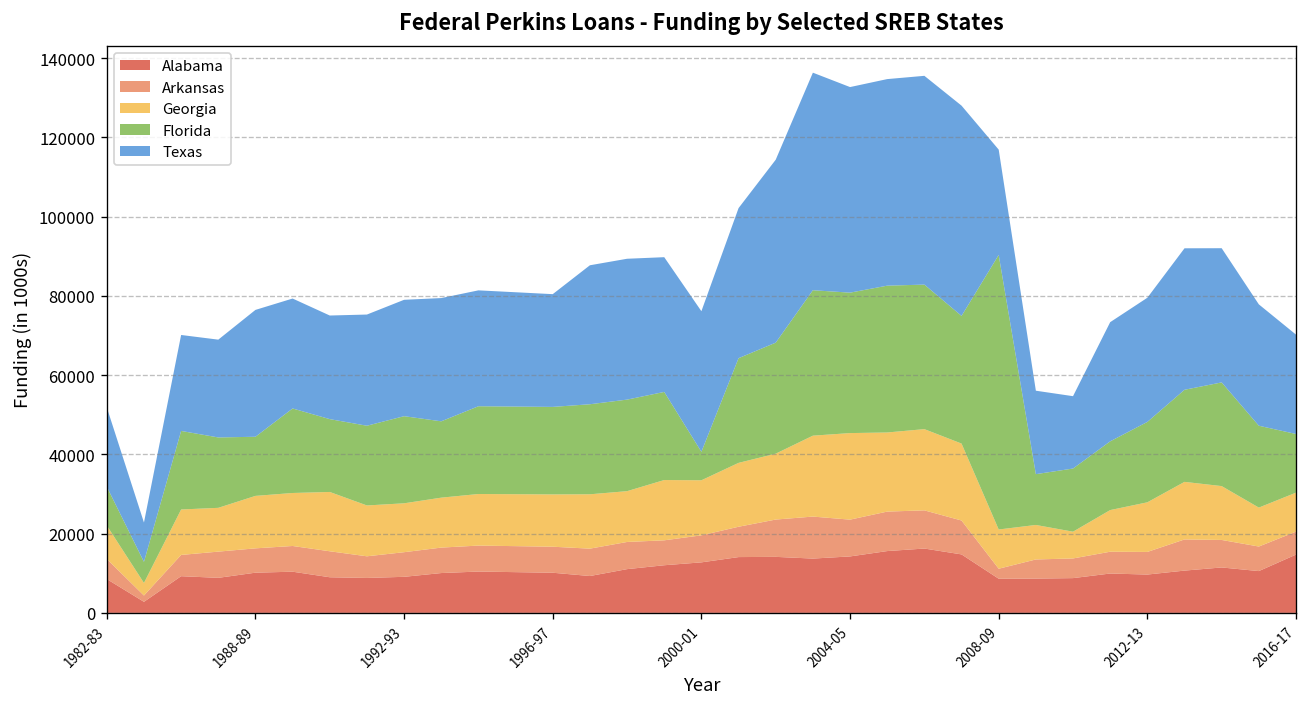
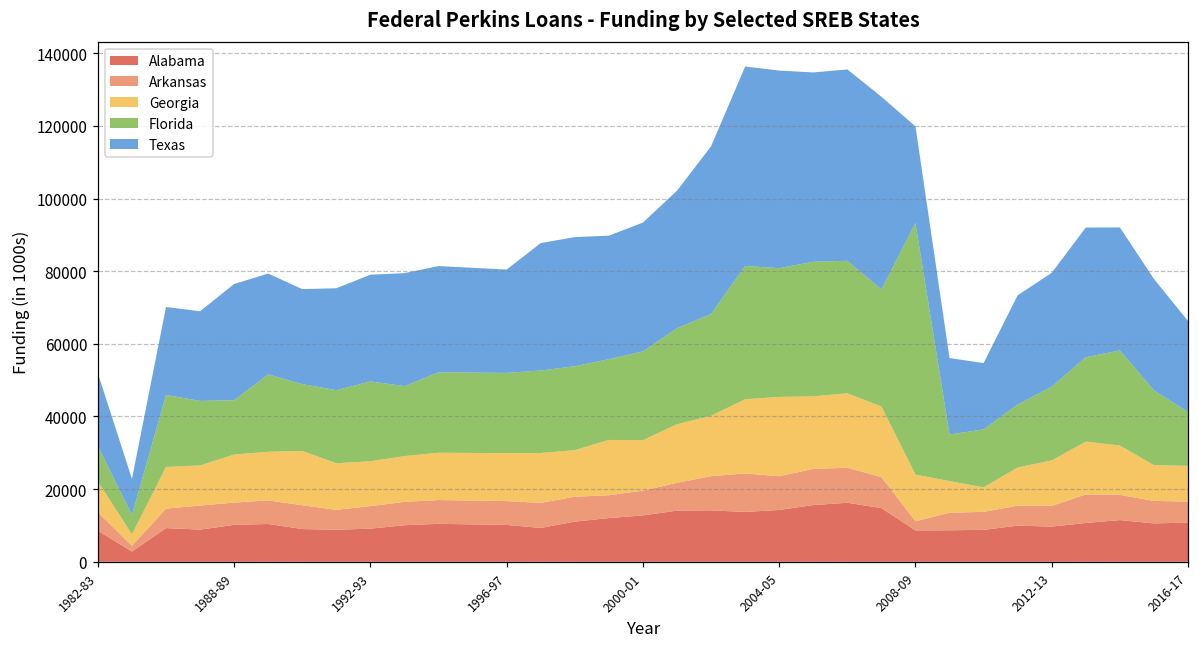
  {
    "Alabama": {
      "1982-83": 9000,
      "1988-89": 10000,
      "1992-93": 9000,
      "1996-97": 10000,
      "2000-01": 13000,
      "2004-05": 14000,
      "2008-09": 9000,
      "2012-13": 10000,
-     "2016-17": 15000
+     "2016-17": 11000
    },
    "Arkansas": {
      "1982-83": 5000,
      "1988-89": 6000,
      "1992-93": 6000,
      "1996-97": 7000,
      "2000-01": 7000,
      "2004-05": 9000,
      "2008-09": 3000,
      "2012-13": 6000,
      "2016-17": 6000
    },
    "Georgia": {
      "1982-83": 8000,
      "1988-89": 13000,
      "1992-93": 12000,
      "1996-97": 13000,
      "2000-01": 14000,
      "2004-05": 22000,
-     "2008-09": 10000,
+     "2008-09": 13000,
      "2012-13": 13000,
      "2016-17": 10000
    },
    "Florida": {
      "1982-83": 10000,
      "1988-89": 15000,
      "1992-93": 22000,
      "1996-97": 22000,
-     "2000-01": 7000,
+     "2000-01": 24000,
      "2004-05": 35000,
      "2008-09": 69000,
      "2012-13": 20000,
      "2016-17": 15000
    },
    "Texas": {
      "1982-83": 20000,
      "1988-89": 32000,
      "1992-93": 29000,
      "1996-97": 28000,
      "2000-01": 35000,
-     "2004-05": 52000,
+     "2004-05": 54000,
      "2008-09": 27000,
      "2012-13": 31000,
      "2016-17": 25000
    }
  }
